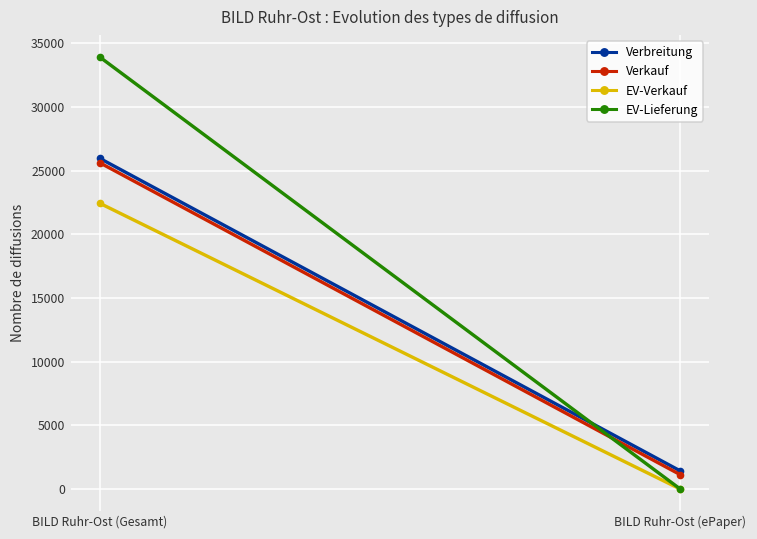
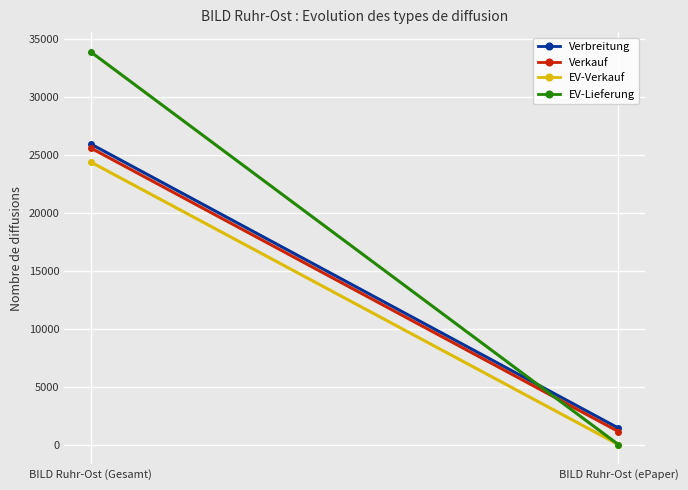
  {
    "Verbreitung": {
      "BILD Ruhr-Ost (Gesamt)": 26000,
      "BILD Ruhr-Ost (ePaper)": 1400
    },
    "Verkauf": {
      "BILD Ruhr-Ost (Gesamt)": 25600,
      "BILD Ruhr-Ost (ePaper)": 1100
    },
    "EV-Verkauf": {
-     "BILD Ruhr-Ost (Gesamt)": 22400
+     "BILD Ruhr-Ost (Gesamt)": 24400
    },
    "EV-Lieferung": {
      "BILD Ruhr-Ost (Gesamt)": 33900
    }
  }
